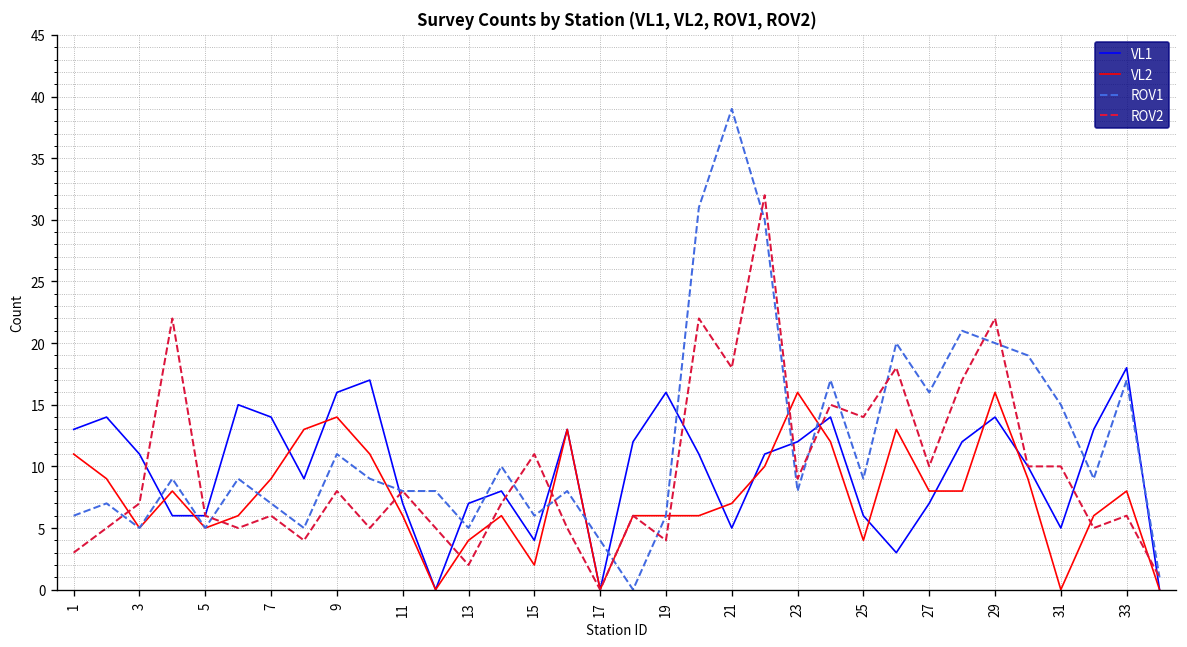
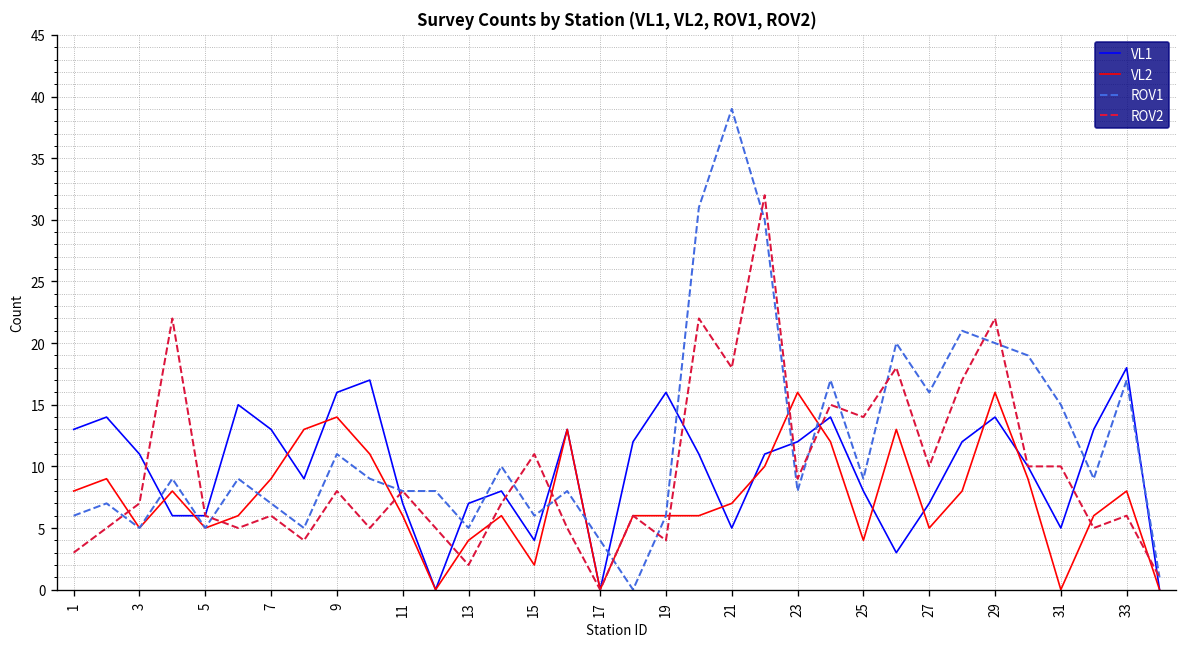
  {
    "VL1": {
      "1": 13,
      "3": 11,
-     "7": 14,
+     "7": 13,
      "9": 16,
      "11": 7,
      "13": 7,
      "15": 4,
      "19": 16,
      "21": 5,
      "23": 12,
-     "25": 6,
+     "25": 8,
      "27": 7,
      "29": 14,
      "31": 5,
      "33": 18
    },
    "VL2": {
-     "1": 11,
+     "1": 8,
      "7": 9,
      "9": 14,
      "11": 6,
      "13": 4,
      "15": 2,
      "21": 7,
      "23": 16,
      "25": 4,
-     "27": 8,
+     "27": 5,
      "29": 16,
      "31": 0,
      "33": 8
    },
    "ROV1": {
      "1": 6,
      "7": 7,
      "9": 11,
      "13": 5,
      "15": 6,
      "17": 4,
      "21": 39,
      "23": 8,
      "25": 9,
      "27": 16,
      "29": 20,
      "31": 15,
      "33": 17
    },
    "ROV2": {
      "1": 3,
      "3": 7,
      "7": 6,
      "9": 8,
      "13": 2,
      "15": 11,
      "19": 4,
      "21": 18,
      "23": 9,
      "25": 14,
      "27": 10,
      "29": 22,
      "31": 10,
      "33": 6
    }
  }
